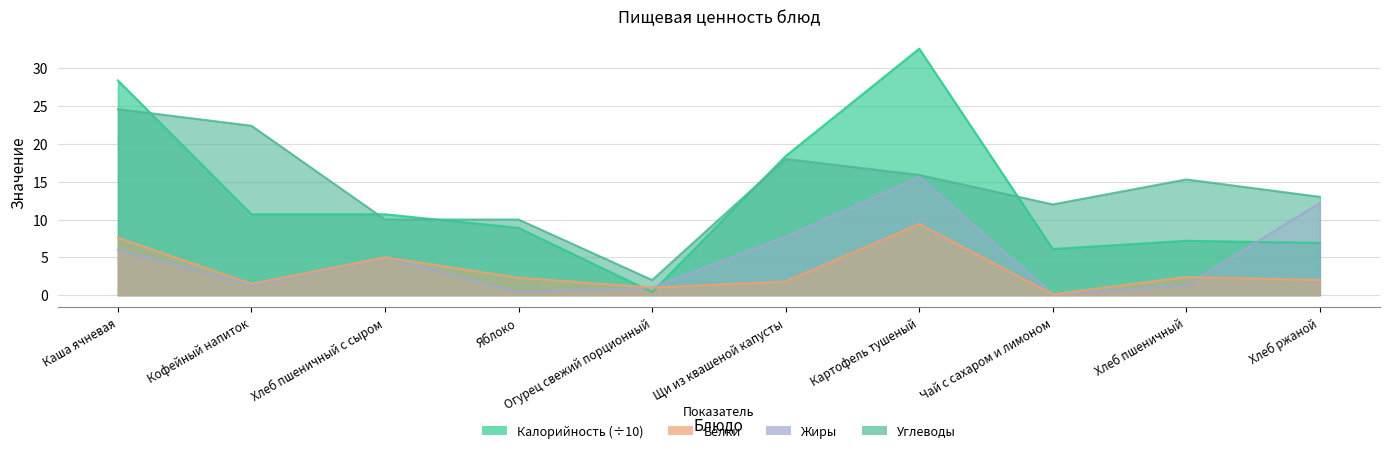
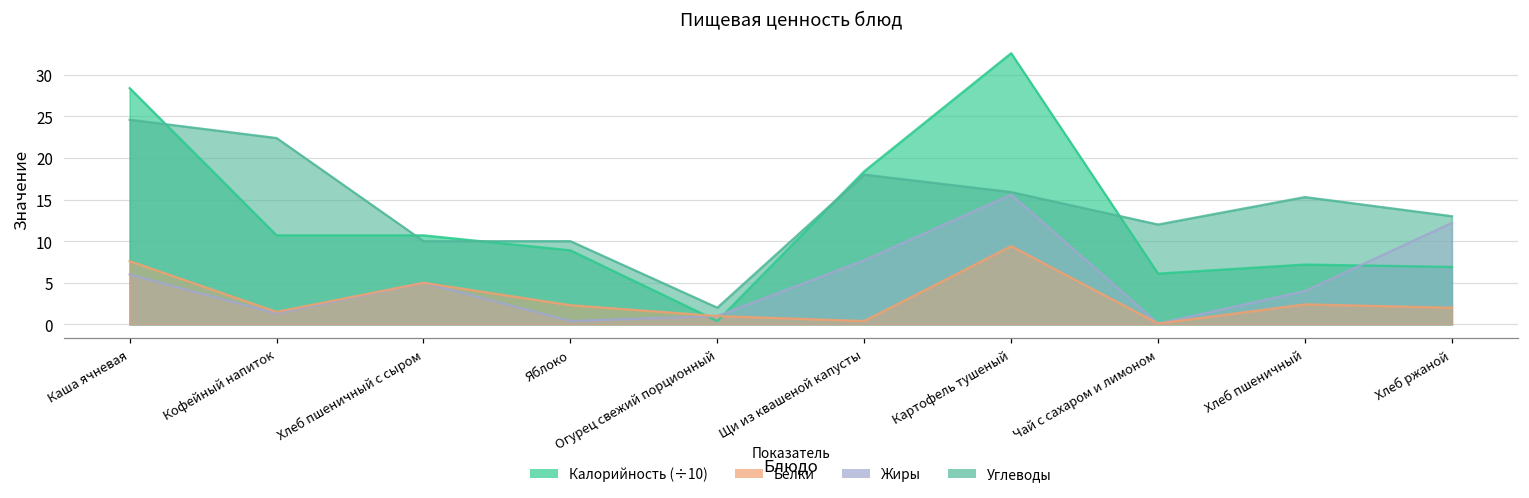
  {
    "Жиры": {
      "Каша ячневая": 6,
      "Яблоко": 0,
      "Щи из квашеной капусты": 8,
-     "Хлеб пшеничный": 1,
+     "Хлеб пшеничный": 4,
      "Хлеб ржаной": 12
    },
    "Белки": {
      "Каша ячневая": 8,
      "Яблоко": 2,
-     "Щи из квашеной капусты": 2,
+     "Щи из квашеной капусты": 0,
      "Картофель тушеный": 9,
      "Хлеб пшеничный": 2,
      "Хлеб ржаной": 2
    }
  }
